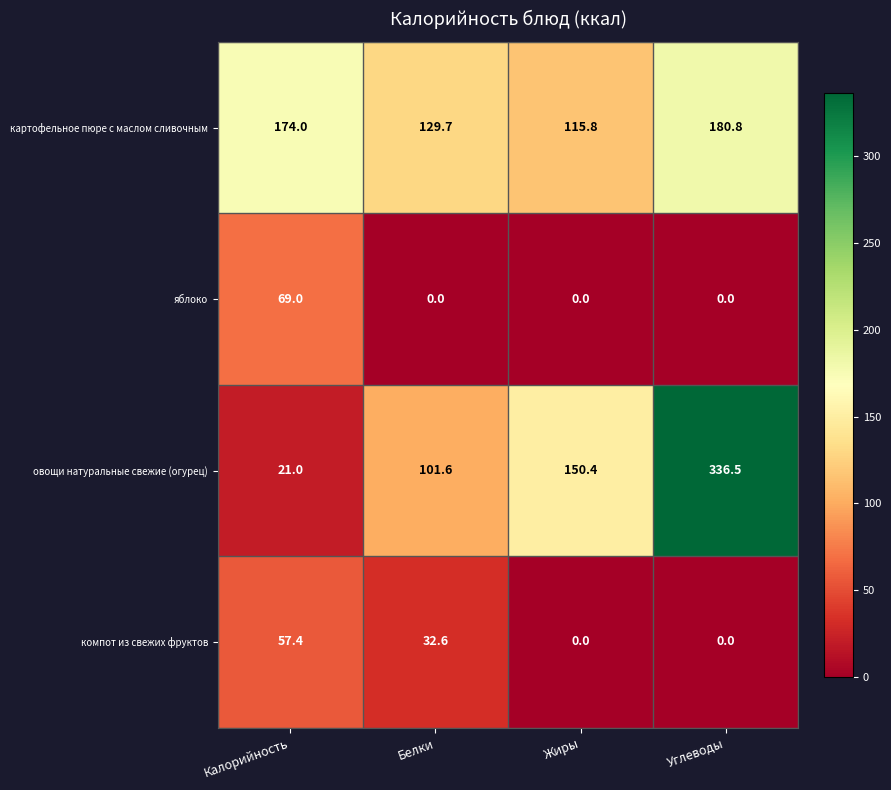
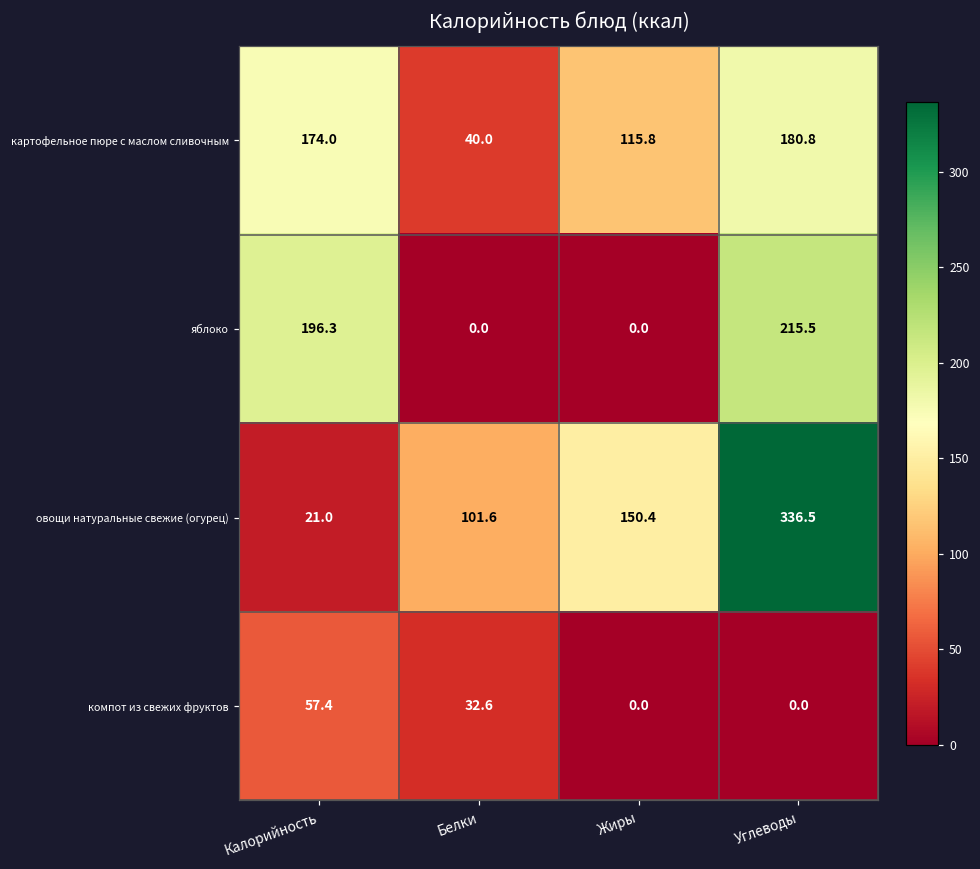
  {
    "картофельное пюре с маслом сливочным": {
      "Калорийность": 174.0,
-     "Белки": 129.7,
+     "Белки": 40.0,
      "Жиры": 115.8,
      "Углеводы": 180.8
    },
    "яблоко": {
-     "Калорийность": 69.0,
+     "Калорийность": 196.3,
      "Белки": 0.0,
      "Жиры": 0.0,
-     "Углеводы": 0.0
+     "Углеводы": 215.5
    },
    "овощи натуральные свежие (огурец)": {
      "Калорийность": 21.0,
      "Белки": 101.6,
      "Жиры": 150.4,
      "Углеводы": 336.5
    },
    "компот из свежих фруктов": {
      "Калорийность": 57.4,
      "Белки": 32.6,
      "Жиры": 0.0,
      "Углеводы": 0.0
    }
  }
